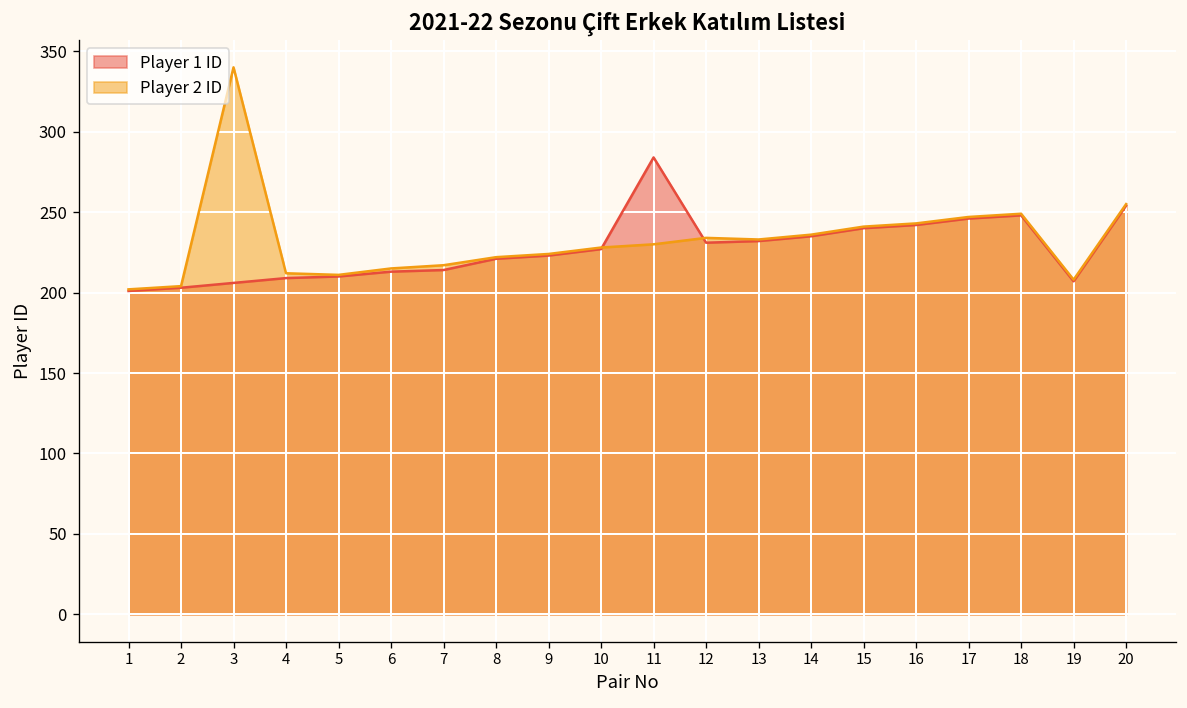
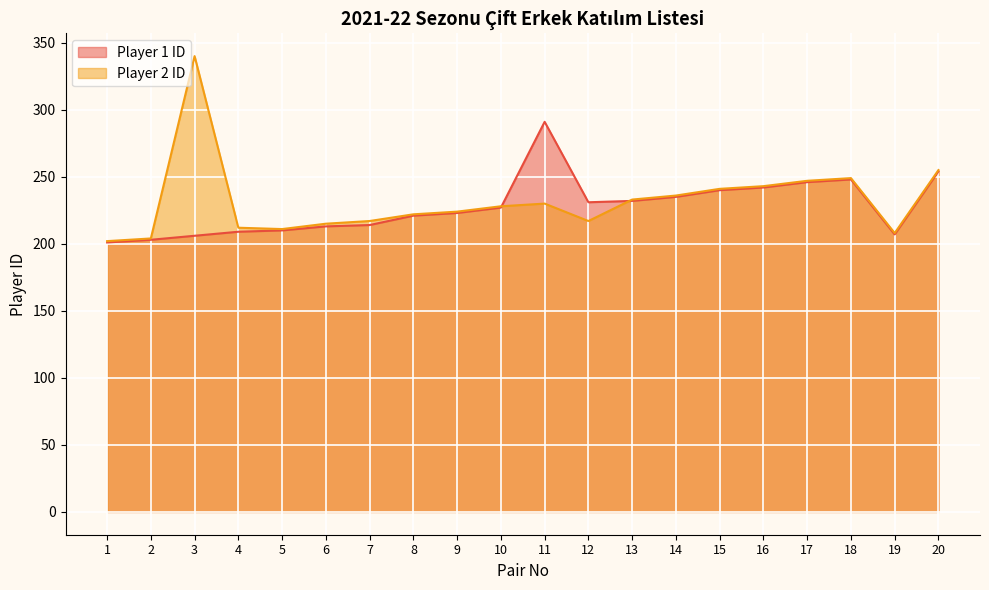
  {
    "Player 1 ID": {
      "3": 206,
      "4": 209,
      "6": 213,
      "7": 214,
-     "11": 284,
+     "11": 291,
      "12": 231
    },
    "Player 2 ID": {
      "3": 340,
      "4": 212,
      "6": 215,
      "7": 217,
      "11": 230,
-     "12": 234
+     "12": 217
    }
  }
